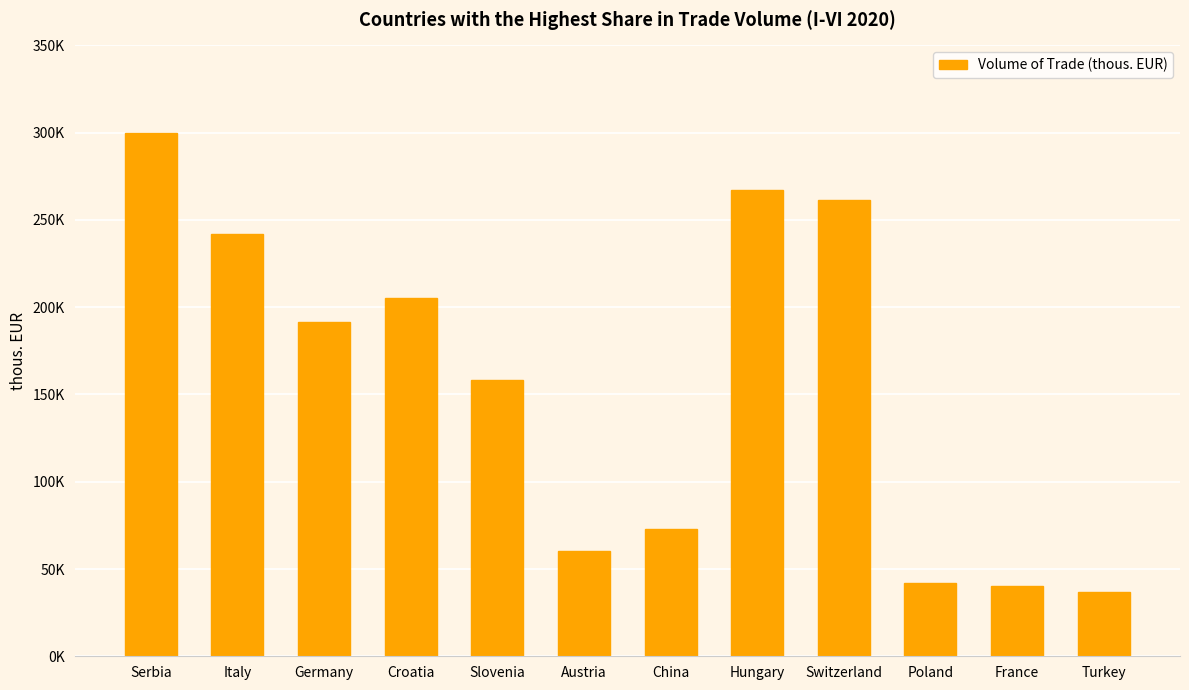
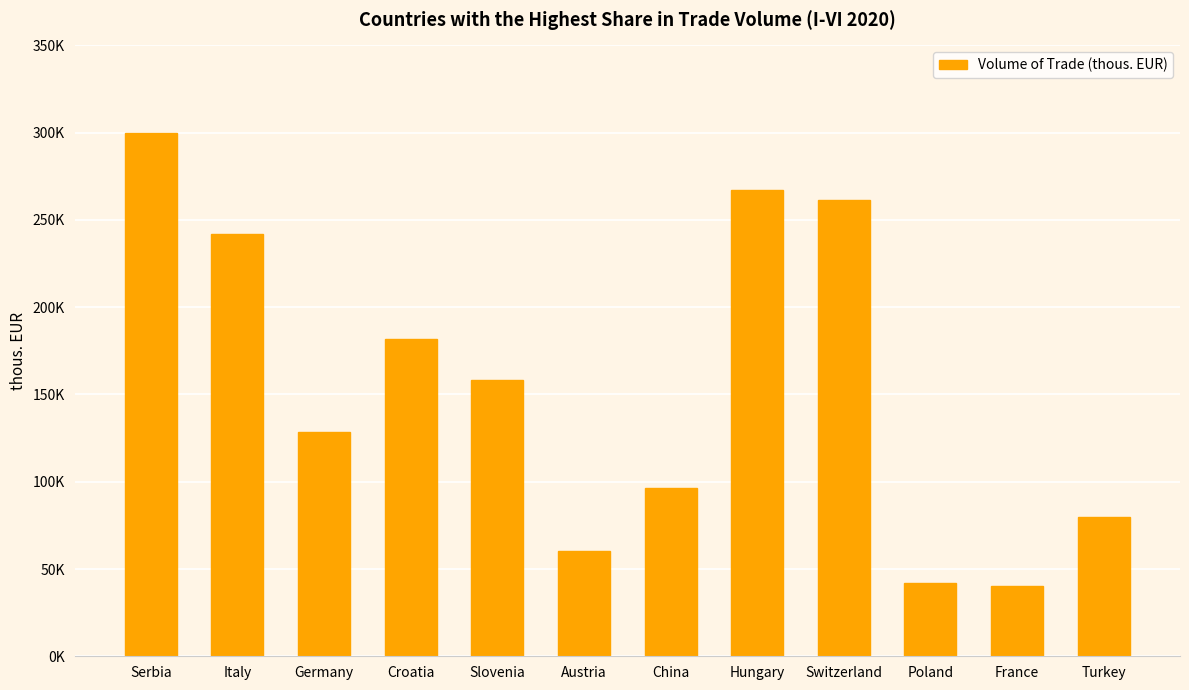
  {
    "Serbia": 300000,
    "Italy": 242000,
-   "Germany": 191000,
-   "Croatia": 206000,
+   "Germany": 128000,
+   "Croatia": 182000,
    "Slovenia": 159000,
    "Austria": 60000,
-   "China": 73000,
+   "China": 96000,
    "Hungary": 267000,
    "Switzerland": 261000,
    "Poland": 42000,
    "France": 40000,
-   "Turkey": 37000
+   "Turkey": 80000
  }
